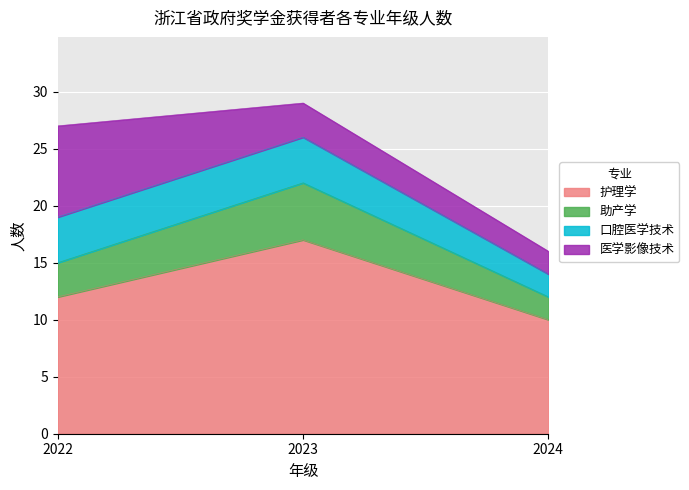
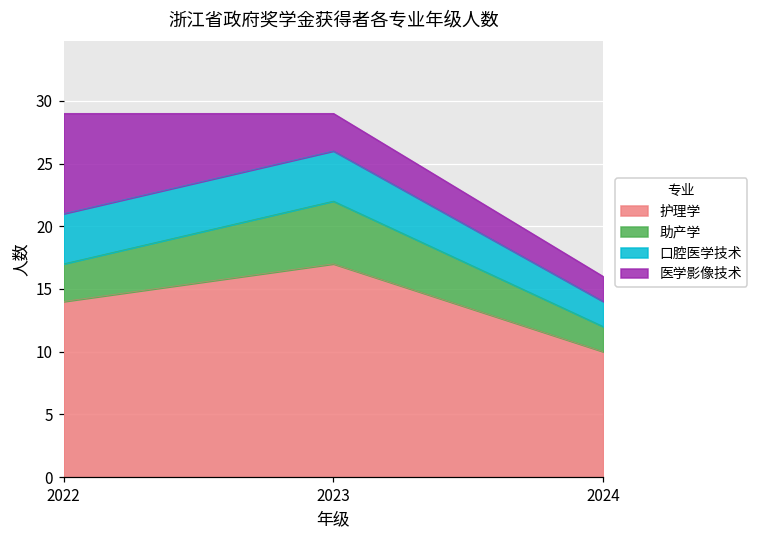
  {
    "护理学": {
-     "2022": 12,
+     "2022": 14,
      "2023": 17,
      "2024": 10
    },
    "助产学": {
      "2022": 3,
      "2023": 5,
      "2024": 2
    },
    "口腔医学技术": {
      "2022": 4,
      "2023": 4,
      "2024": 2
    },
    "医学影像技术": {
      "2022": 8,
      "2023": 3,
      "2024": 2
    }
  }
